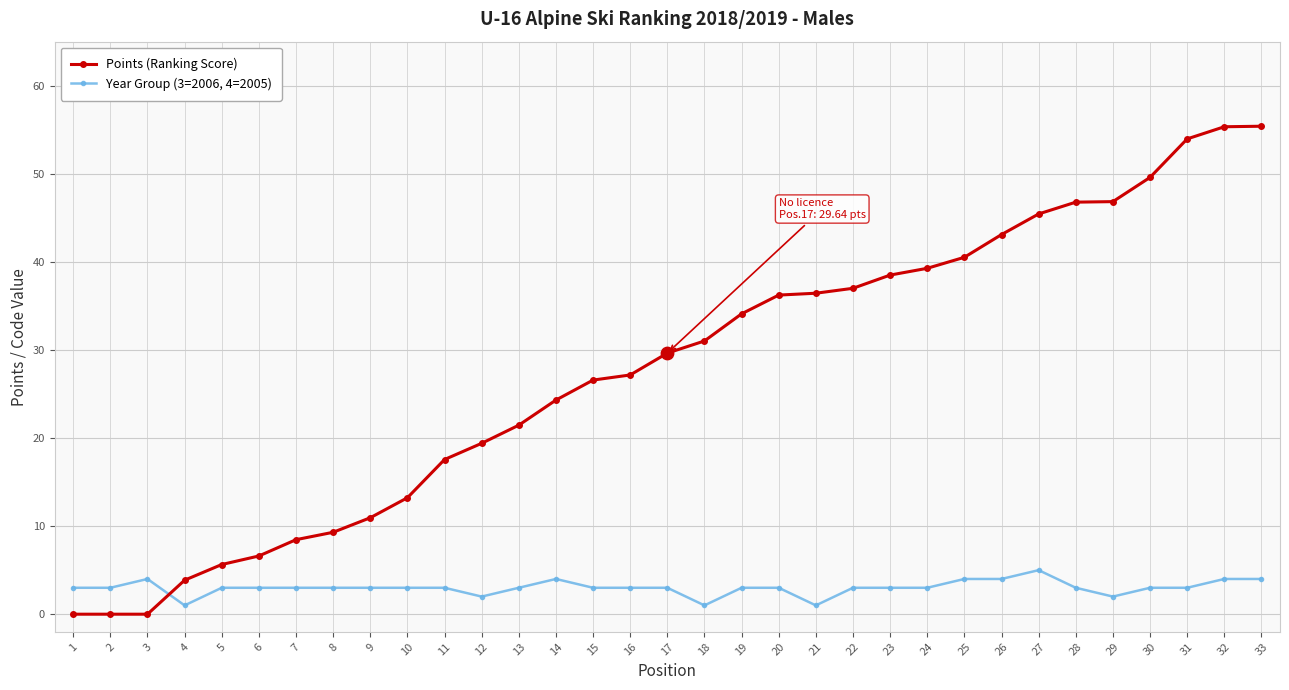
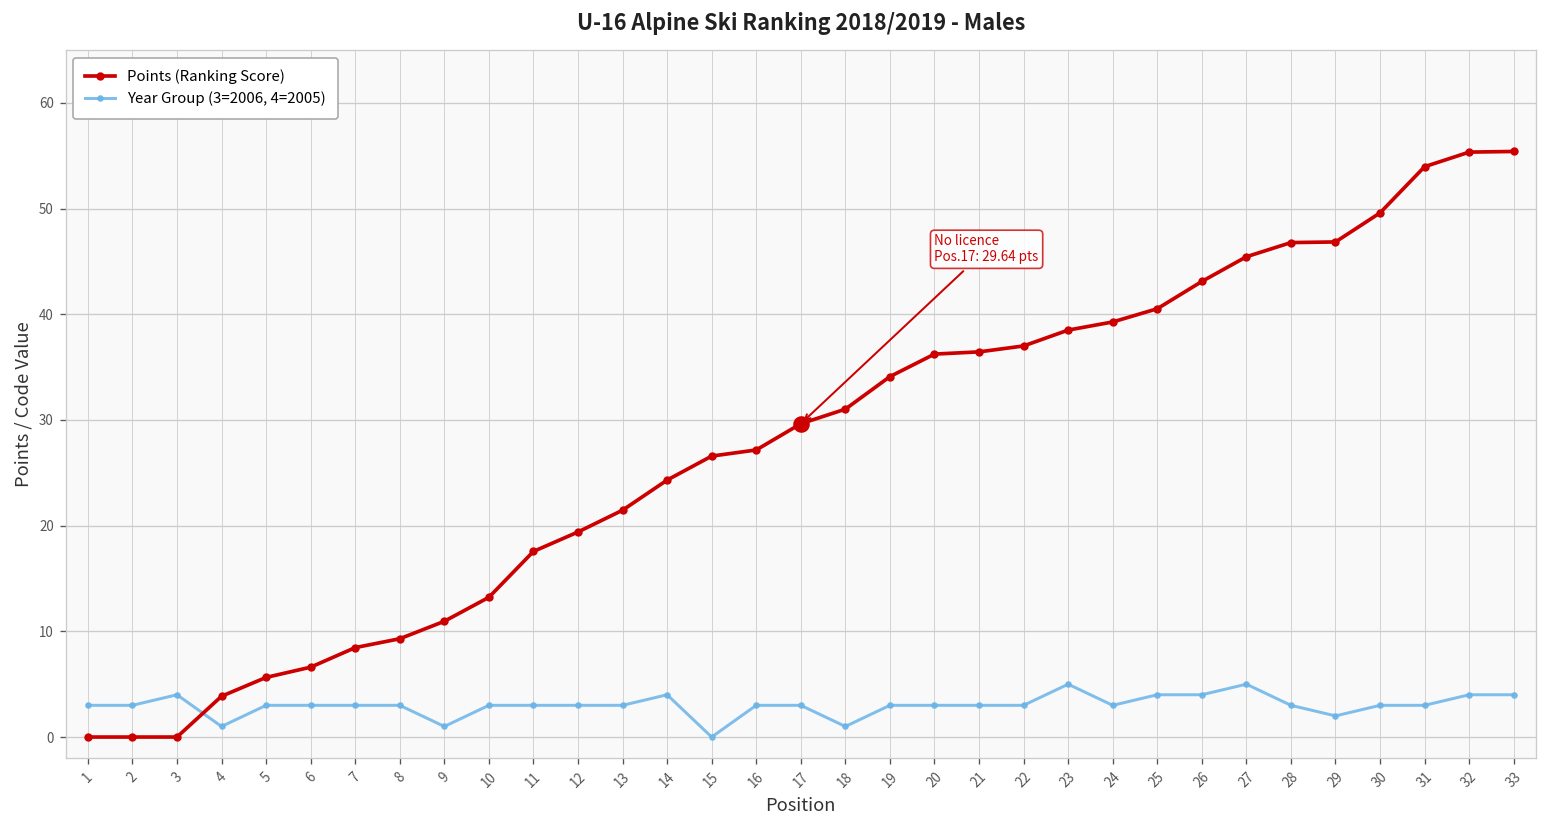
  {
    "Year Group (3=2006, 4=2005)": {
      "1": 3,
      "2": 3,
      "3": 4,
      "4": 1,
      "5": 3,
      "6": 3,
      "7": 3,
      "8": 3,
-     "9": 3,
+     "9": 1,
      "10": 3,
      "11": 3,
-     "12": 2,
+     "12": 3,
      "13": 3,
      "14": 4,
-     "15": 3,
+     "15": 0,
      "16": 3,
      "17": 3,
      "18": 1,
      "19": 3,
      "20": 3,
-     "21": 1,
+     "21": 3,
      "22": 3,
-     "23": 3,
+     "23": 5,
      "24": 3,
      "25": 4,
      "26": 4,
      "27": 5,
      "28": 3,
      "29": 2,
      "30": 3,
      "31": 3,
      "32": 4,
      "33": 4
    }
  }
